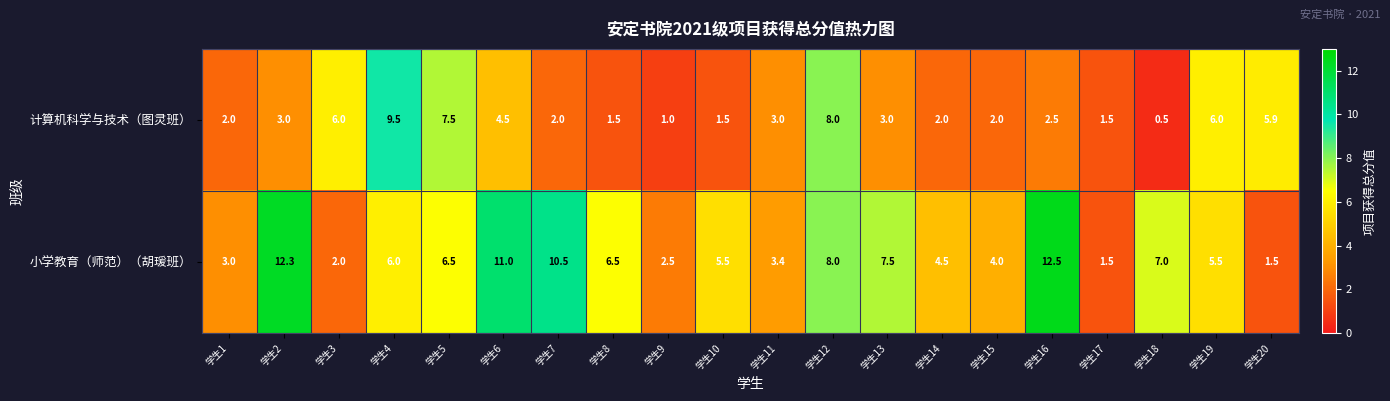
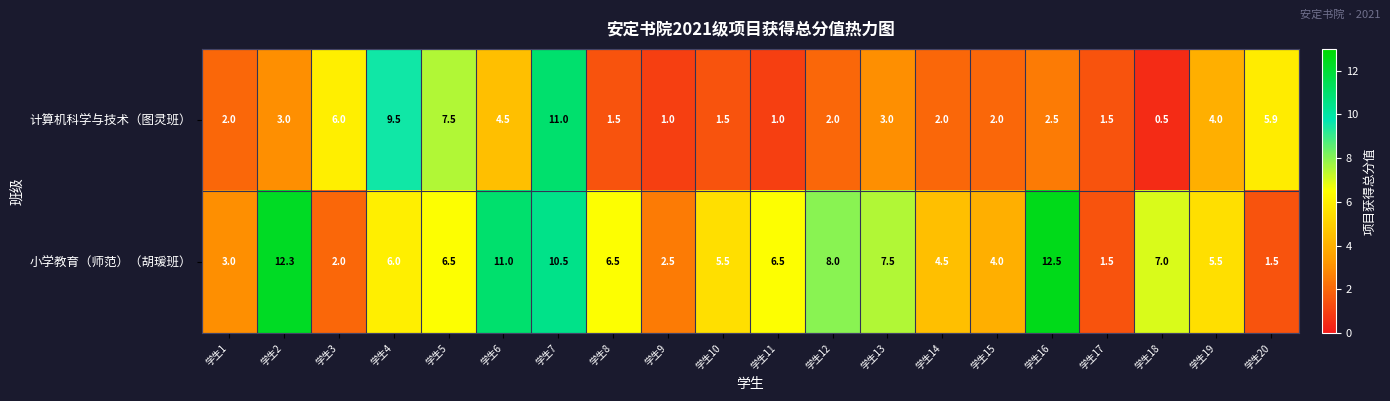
  {
    "计算机科学与技术（图灵班）": {
      "学生1": 2.0,
      "学生2": 3.0,
      "学生3": 6.0,
      "学生4": 9.5,
      "学生5": 7.5,
      "学生6": 4.5,
-     "学生7": 2.0,
+     "学生7": 11.0,
      "学生8": 1.5,
      "学生9": 1.0,
      "学生10": 1.5,
-     "学生11": 3.0,
-     "学生12": 8.0,
+     "学生11": 1.0,
+     "学生12": 2.0,
      "学生13": 3.0,
      "学生14": 2.0,
      "学生15": 2.0,
      "学生16": 2.5,
      "学生17": 1.5,
      "学生18": 0.5,
-     "学生19": 6.0,
+     "学生19": 4.0,
      "学生20": 5.9
    },
    "小学教育（师范）（胡瑗班）": {
      "学生1": 3.0,
      "学生2": 12.3,
      "学生3": 2.0,
      "学生4": 6.0,
      "学生5": 6.5,
      "学生6": 11.0,
      "学生7": 10.5,
      "学生8": 6.5,
      "学生9": 2.5,
      "学生10": 5.5,
-     "学生11": 3.4,
+     "学生11": 6.5,
      "学生12": 8.0,
      "学生13": 7.5,
      "学生14": 4.5,
      "学生15": 4.0,
      "学生16": 12.5,
      "学生17": 1.5,
      "学生18": 7.0,
      "学生19": 5.5,
      "学生20": 1.5
    }
  }
